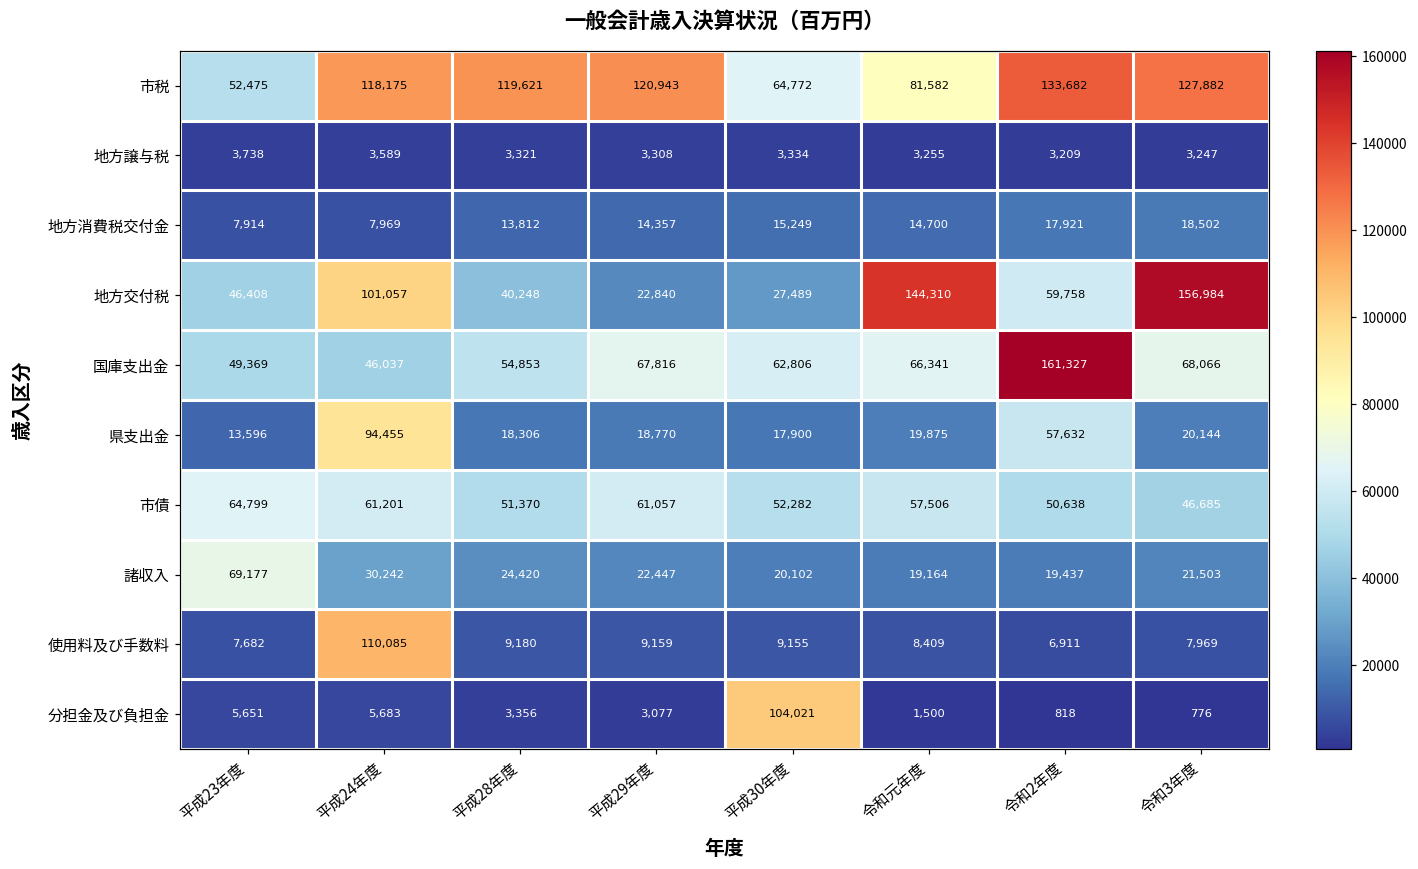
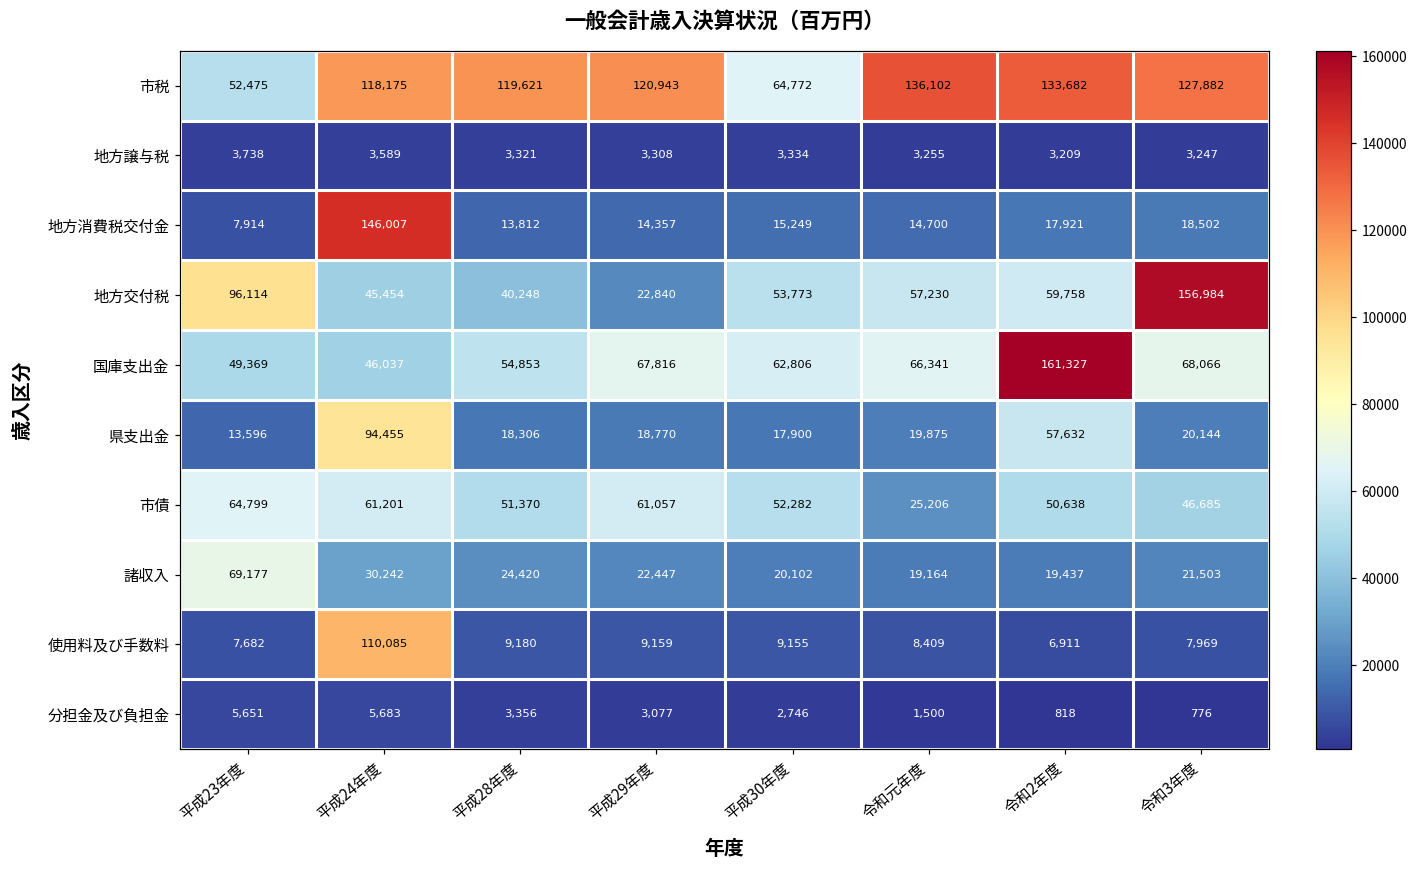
  {
    "市税": {
      "平成23年度": "52,475",
      "平成24年度": "118,175",
      "平成28年度": "119,621",
      "平成29年度": "120,943",
      "平成30年度": "64,772",
-     "令和元年度": "81,582",
+     "令和元年度": "136,102",
      "令和2年度": "133,682",
      "令和3年度": "127,882"
    },
    "地方譲与税": {
      "平成23年度": "3,738",
      "平成24年度": "3,589",
      "平成28年度": "3,321",
      "平成29年度": "3,308",
      "平成30年度": "3,334",
      "令和元年度": "3,255",
      "令和2年度": "3,209",
      "令和3年度": "3,247"
    },
    "地方消費税交付金": {
      "平成23年度": "7,914",
-     "平成24年度": "7,969",
+     "平成24年度": "146,007",
      "平成28年度": "13,812",
      "平成29年度": "14,357",
      "平成30年度": "15,249",
      "令和元年度": "14,700",
      "令和2年度": "17,921",
      "令和3年度": "18,502"
    },
    "地方交付税": {
-     "平成23年度": "46,408",
-     "平成24年度": "101,057",
+     "平成23年度": "96,114",
+     "平成24年度": "45,454",
      "平成28年度": "40,248",
      "平成29年度": "22,840",
-     "平成30年度": "27,489",
-     "令和元年度": "144,310",
+     "平成30年度": "53,773",
+     "令和元年度": "57,230",
      "令和2年度": "59,758",
      "令和3年度": "156,984"
    },
    "国庫支出金": {
      "平成23年度": "49,369",
      "平成24年度": "46,037",
      "平成28年度": "54,853",
      "平成29年度": "67,816",
      "平成30年度": "62,806",
      "令和元年度": "66,341",
      "令和2年度": "161,327",
      "令和3年度": "68,066"
    },
    "県支出金": {
      "平成23年度": "13,596",
      "平成24年度": "94,455",
      "平成28年度": "18,306",
      "平成29年度": "18,770",
      "平成30年度": "17,900",
      "令和元年度": "19,875",
      "令和2年度": "57,632",
      "令和3年度": "20,144"
    },
    "市債": {
      "平成23年度": "64,799",
      "平成24年度": "61,201",
      "平成28年度": "51,370",
      "平成29年度": "61,057",
      "平成30年度": "52,282",
-     "令和元年度": "57,506",
+     "令和元年度": "25,206",
      "令和2年度": "50,638",
      "令和3年度": "46,685"
    },
    "諸収入": {
      "平成23年度": "69,177",
      "平成24年度": "30,242",
      "平成28年度": "24,420",
      "平成29年度": "22,447",
      "平成30年度": "20,102",
      "令和元年度": "19,164",
      "令和2年度": "19,437",
      "令和3年度": "21,503"
    },
    "使用料及び手数料": {
      "平成23年度": "7,682",
      "平成24年度": "110,085",
      "平成28年度": "9,180",
      "平成29年度": "9,159",
      "平成30年度": "9,155",
      "令和元年度": "8,409",
      "令和2年度": "6,911",
      "令和3年度": "7,969"
    },
    "分担金及び負担金": {
      "平成23年度": "5,651",
      "平成24年度": "5,683",
      "平成28年度": "3,356",
      "平成29年度": "3,077",
-     "平成30年度": "104,021",
+     "平成30年度": "2,746",
      "令和元年度": "1,500",
      "令和2年度": "818",
      "令和3年度": "776"
    }
  }
